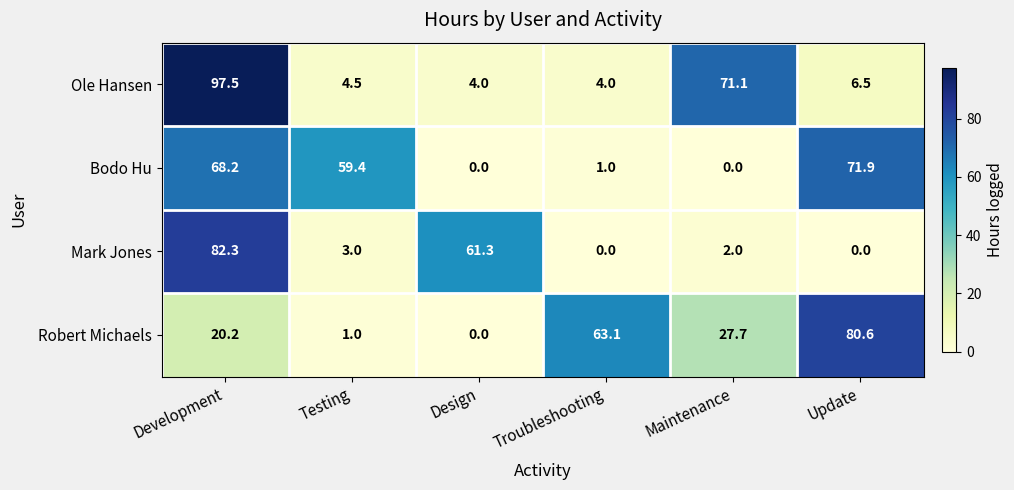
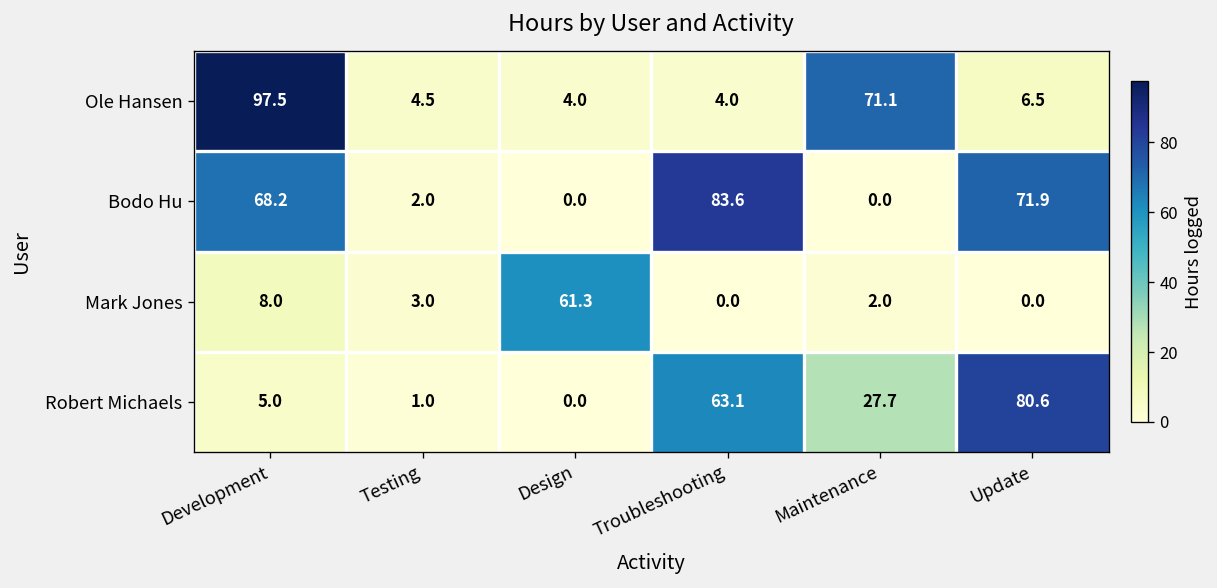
  {
    "Ole Hansen": {
      "Development": 97.5,
      "Testing": 4.5,
      "Design": 4.0,
      "Troubleshooting": 4.0,
      "Maintenance": 71.1,
      "Update": 6.5
    },
    "Bodo Hu": {
      "Development": 68.2,
-     "Testing": 59.4,
+     "Testing": 2.0,
      "Design": 0.0,
-     "Troubleshooting": 1.0,
+     "Troubleshooting": 83.6,
      "Maintenance": 0.0,
      "Update": 71.9
    },
    "Mark Jones": {
-     "Development": 82.3,
+     "Development": 8.0,
      "Testing": 3.0,
      "Design": 61.3,
      "Troubleshooting": 0.0,
      "Maintenance": 2.0,
      "Update": 0.0
    },
    "Robert Michaels": {
-     "Development": 20.2,
+     "Development": 5.0,
      "Testing": 1.0,
      "Design": 0.0,
      "Troubleshooting": 63.1,
      "Maintenance": 27.7,
      "Update": 80.6
    }
  }
